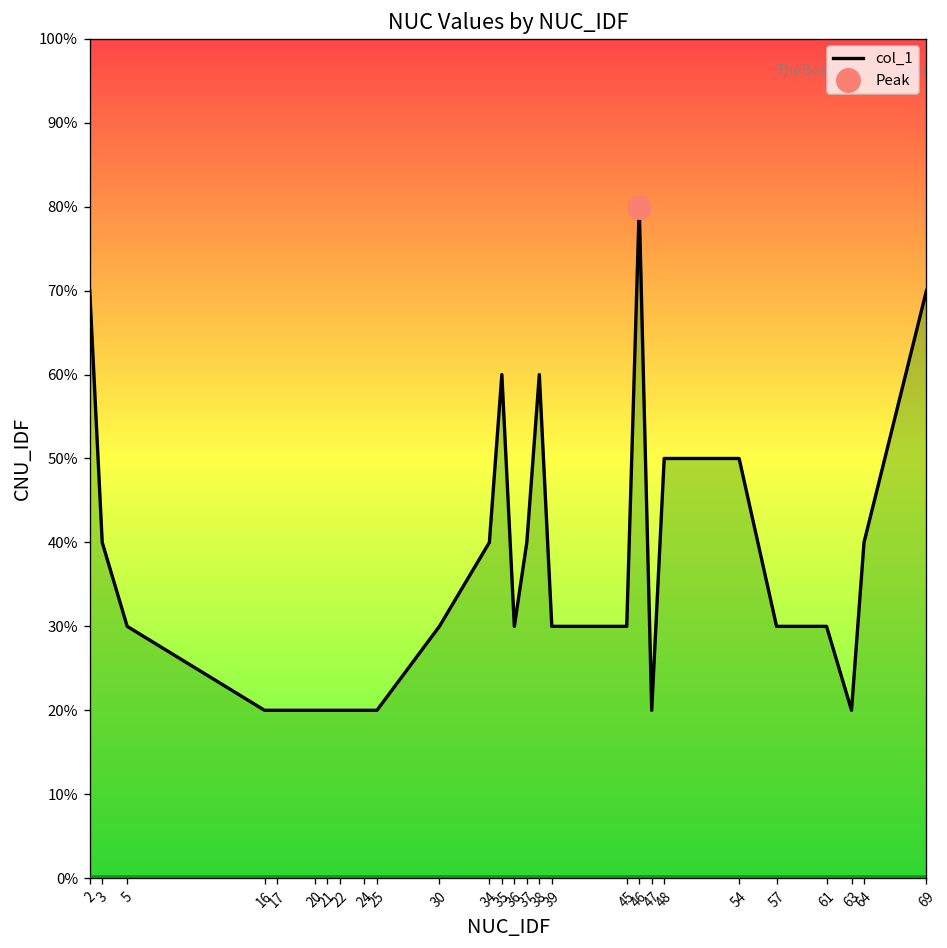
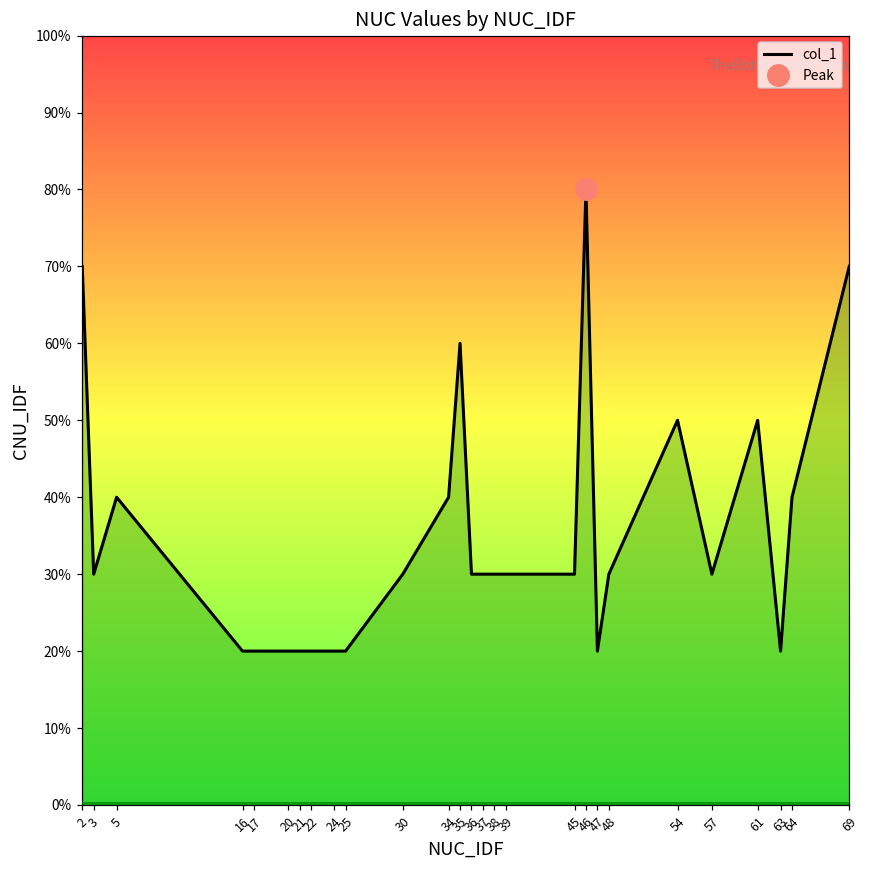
  {
    "col_1": {
      "2": "70%",
-     "3": "40%",
-     "5": "30%",
+     "3": "30%",
+     "5": "40%",
      "16": "20%",
      "17": "20%",
      "20": "20%",
      "21": "20%",
      "22": "20%",
      "24": "20%",
      "25": "20%",
      "30": "30%",
      "34": "40%",
      "35": "60%",
      "36": "30%",
-     "37": "40%",
-     "38": "60%",
+     "37": "30%",
+     "38": "30%",
      "39": "30%",
      "45": "30%",
      "47": "20%",
-     "48": "50%",
+     "48": "30%",
      "54": "50%",
      "57": "30%",
-     "61": "30%",
+     "61": "50%",
      "63": "20%",
      "64": "40%",
      "69": "70%"
    }
  }
